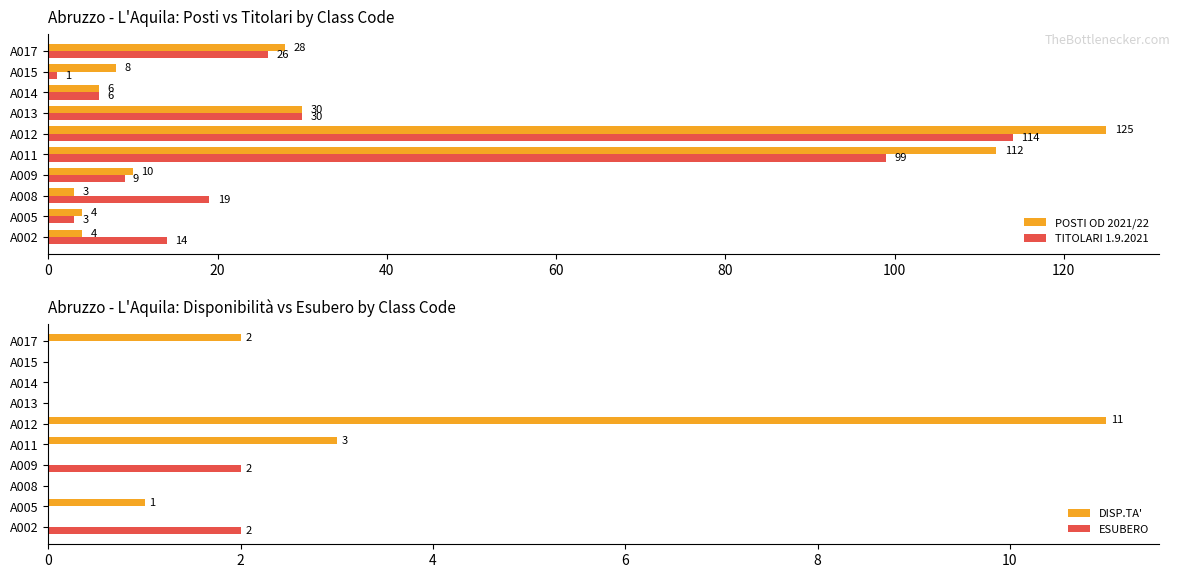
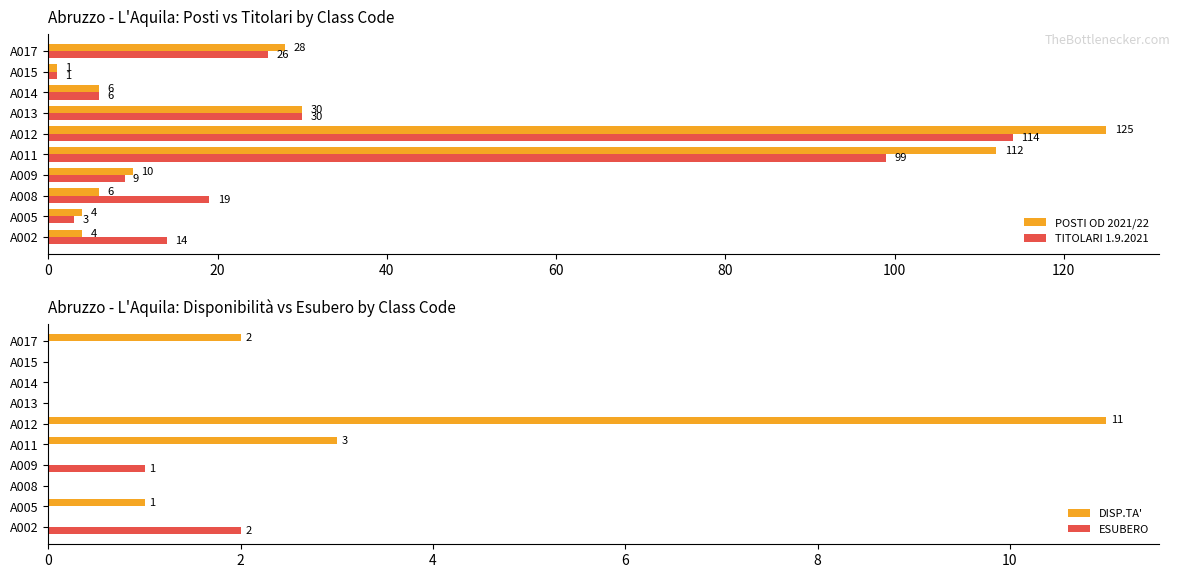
  {
    "Abruzzo - L'Aquila: Posti vs Titolari by Class Code": {
      "POSTI OD 2021/22": {
        "A017": 28,
-       "A015": 8,
+       "A015": 1,
        "A012": 125,
        "A011": 112,
        "A009": 10,
-       "A008": 3,
+       "A008": 6,
        "A005": 4,
        "A002": 4
      },
      "TITOLARI 1.9.2021": {
        "A017": 26,
        "A012": 114,
        "A011": 99,
        "A009": 9,
        "A008": 19,
        "A005": 3,
        "A002": 14
      }
    },
    "Abruzzo - L'Aquila: Disponibilità vs Esubero by Class Code": {
      "DISP.TA'": {
        "A017": 2,
        "A012": 11,
        "A011": 3,
        "A005": 1
      },
      "ESUBERO": {
-       "A009": 2,
+       "A009": 1,
        "A002": 2
      }
    }
  }
